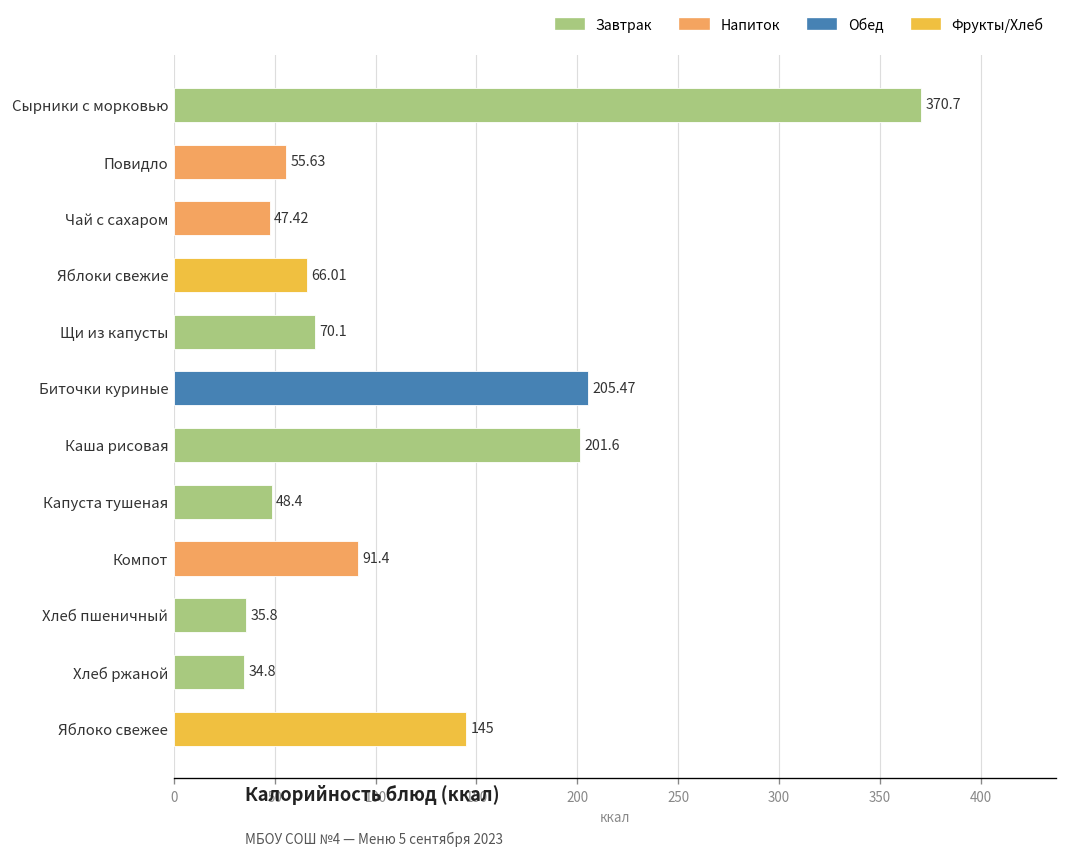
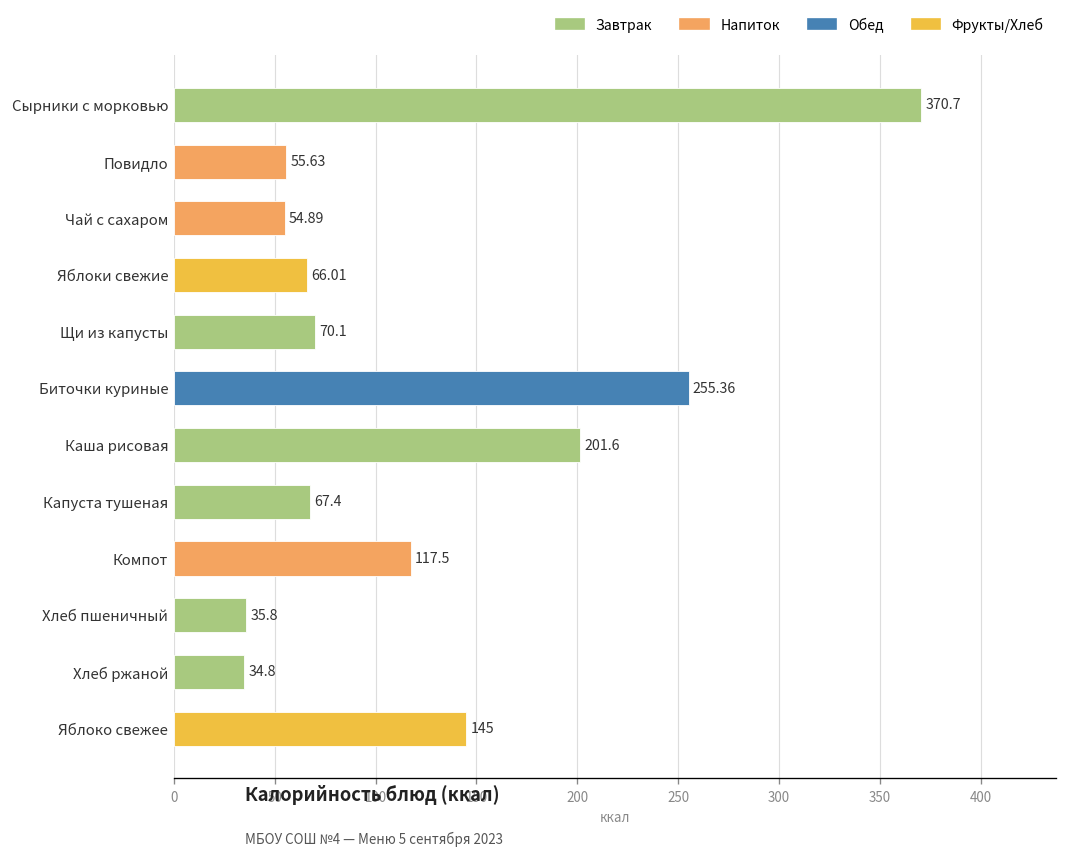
  {
    "Сырники с морковью": 370.7,
    "Повидло": 55.63,
-   "Чай с сахаром": 47.42,
+   "Чай с сахаром": 54.89,
    "Яблоки свежие": 66.01,
    "Щи из капусты": 70.1,
-   "Биточки куриные": 205.47,
+   "Биточки куриные": 255.36,
    "Каша рисовая": 201.6,
-   "Капуста тушеная": 48.4,
-   "Компот": 91.4,
+   "Капуста тушеная": 67.4,
+   "Компот": 117.5,
    "Хлеб пшеничный": 35.8,
    "Хлеб ржаной": 34.8,
    "Яблоко свежее": 145
  }
